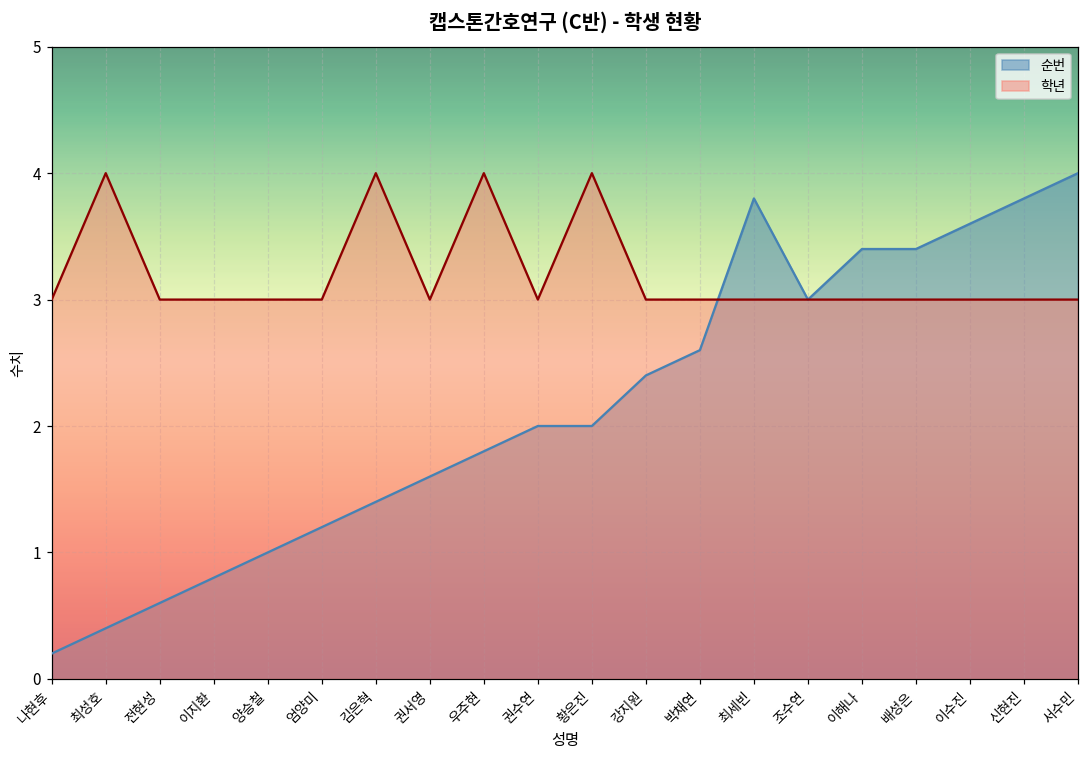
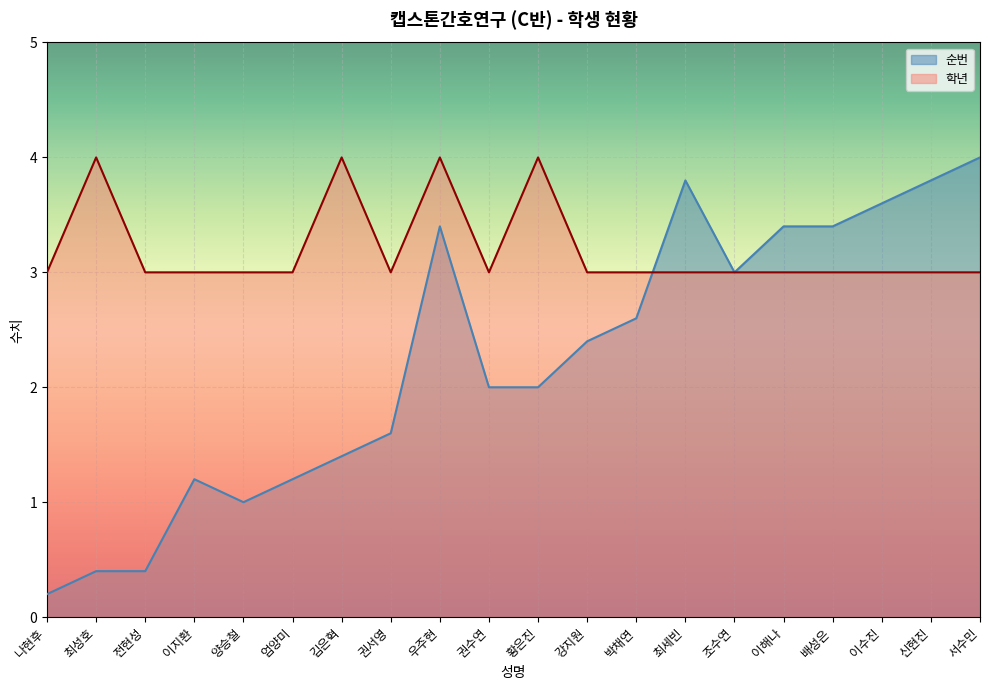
  {
    "순번": {
      "나현후": 0.20,
      "최성호": 0.40,
-     "전현성": 0.60,
-     "이지환": 0.80,
+     "전현성": 0.40,
+     "이지환": 1.20,
      "양승철": 1.00,
      "엄양미": 1.20,
      "김은혁": 1.40,
      "권서영": 1.60,
-     "우주현": 1.80,
+     "우주현": 3.40,
      "권수연": 2.00,
      "황은진": 2.00,
      "강지원": 2.40,
      "박채연": 2.60,
      "최세빈": 3.80,
      "이해나": 3.40,
      "배성은": 3.40,
      "이수진": 3.60,
      "신현진": 3.80,
      "서수민": 4.00
    },
    "학년": {
      "나현후": 3.00,
      "최성호": 4.00,
      "전현성": 3.00,
      "이지환": 3.00,
      "양승철": 3.00,
      "엄양미": 3.00,
      "김은혁": 4.00,
      "권서영": 3.00,
      "우주현": 4.00,
      "권수연": 3.00,
      "황은진": 4.00,
      "강지원": 3.00,
      "박채연": 3.00,
      "최세빈": 3.00,
      "이해나": 3.00,
      "배성은": 3.00,
      "이수진": 3.00,
      "신현진": 3.00,
      "서수민": 3.00
    }
  }
